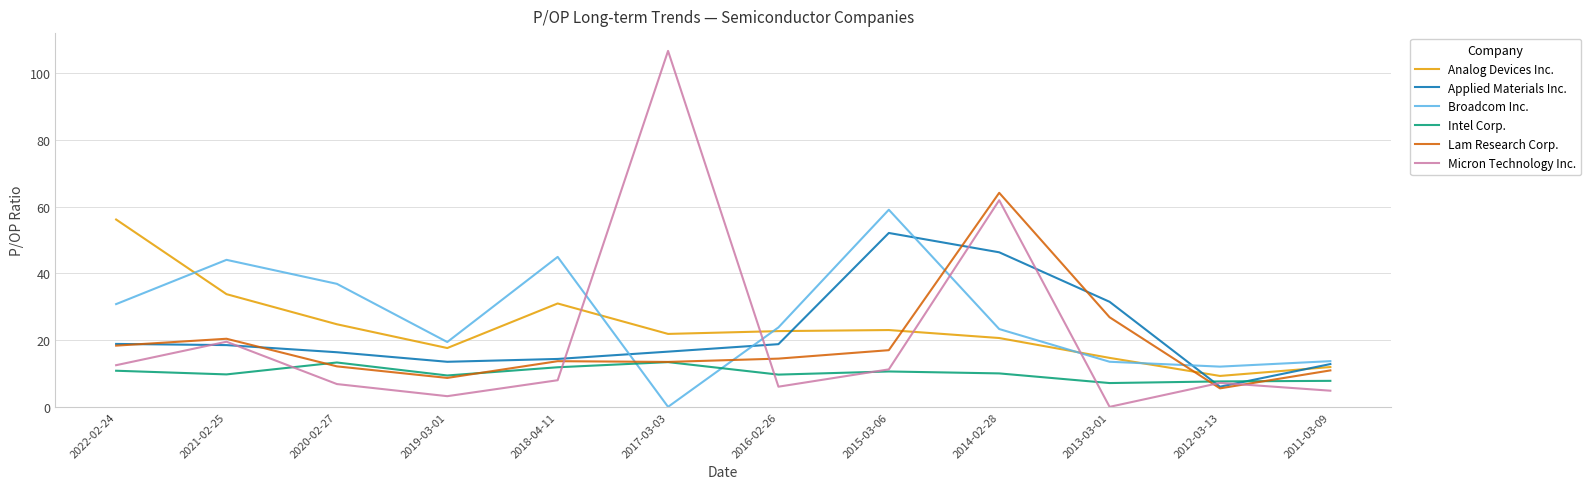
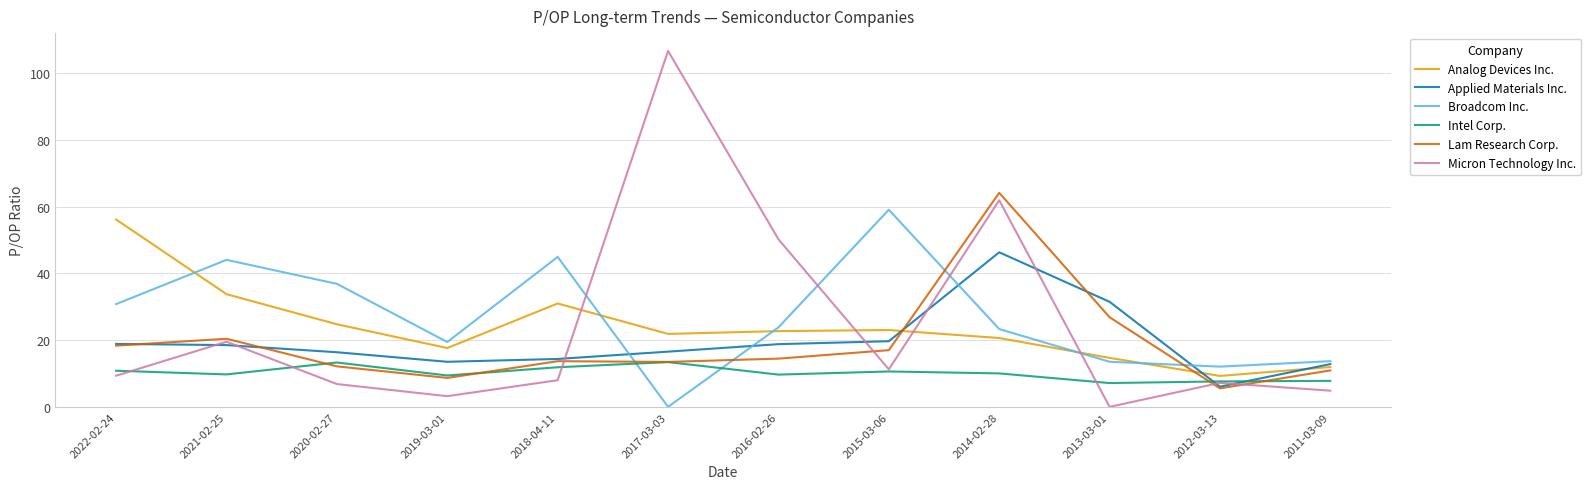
  {
    "Analog Devices Inc.": {
      "2022-02-24": 56,
      "2021-02-25": 34,
      "2020-02-27": 25,
      "2019-03-01": 18,
      "2018-04-11": 31,
      "2017-03-03": 22,
      "2016-02-26": 23,
      "2015-03-06": 23,
      "2014-02-28": 21,
      "2013-03-01": 15,
      "2012-03-13": 9,
      "2011-03-09": 12
    },
    "Applied Materials Inc.": {
      "2021-02-25": 19,
      "2020-02-27": 16,
      "2019-03-01": 14,
      "2017-03-03": 17,
      "2016-02-26": 19,
-     "2015-03-06": 52,
+     "2015-03-06": 20,
      "2014-02-28": 46,
      "2013-03-01": 31,
      "2011-03-09": 13
    },
    "Broadcom Inc.": {
      "2022-02-24": 31,
      "2021-02-25": 44,
      "2020-02-27": 37,
      "2019-03-01": 19,
      "2018-04-11": 45,
      "2017-03-03": 0,
      "2016-02-26": 24,
      "2015-03-06": 59,
      "2014-02-28": 23,
      "2013-03-01": 14,
      "2012-03-13": 12,
      "2011-03-09": 14
    },
    "Intel Corp.": {
      "2022-02-24": 11,
      "2021-02-25": 10,
      "2020-02-27": 13,
      "2018-04-11": 12,
      "2016-02-26": 10,
      "2014-02-28": 10,
      "2013-03-01": 7,
      "2011-03-09": 8
    },
    "Lam Research Corp.": {
      "2021-02-25": 20,
      "2020-02-27": 12,
      "2016-02-26": 14,
      "2015-03-06": 17,
      "2014-02-28": 64,
      "2013-03-01": 27,
      "2011-03-09": 11
    },
    "Micron Technology Inc.": {
-     "2022-02-24": 12,
+     "2022-02-24": 9,
      "2021-02-25": 20,
      "2020-02-27": 7,
      "2019-03-01": 3,
      "2018-04-11": 8,
      "2017-03-03": 107,
-     "2016-02-26": 6,
+     "2016-02-26": 50,
      "2014-02-28": 62,
      "2013-03-01": 0,
      "2011-03-09": 5
    }
  }
